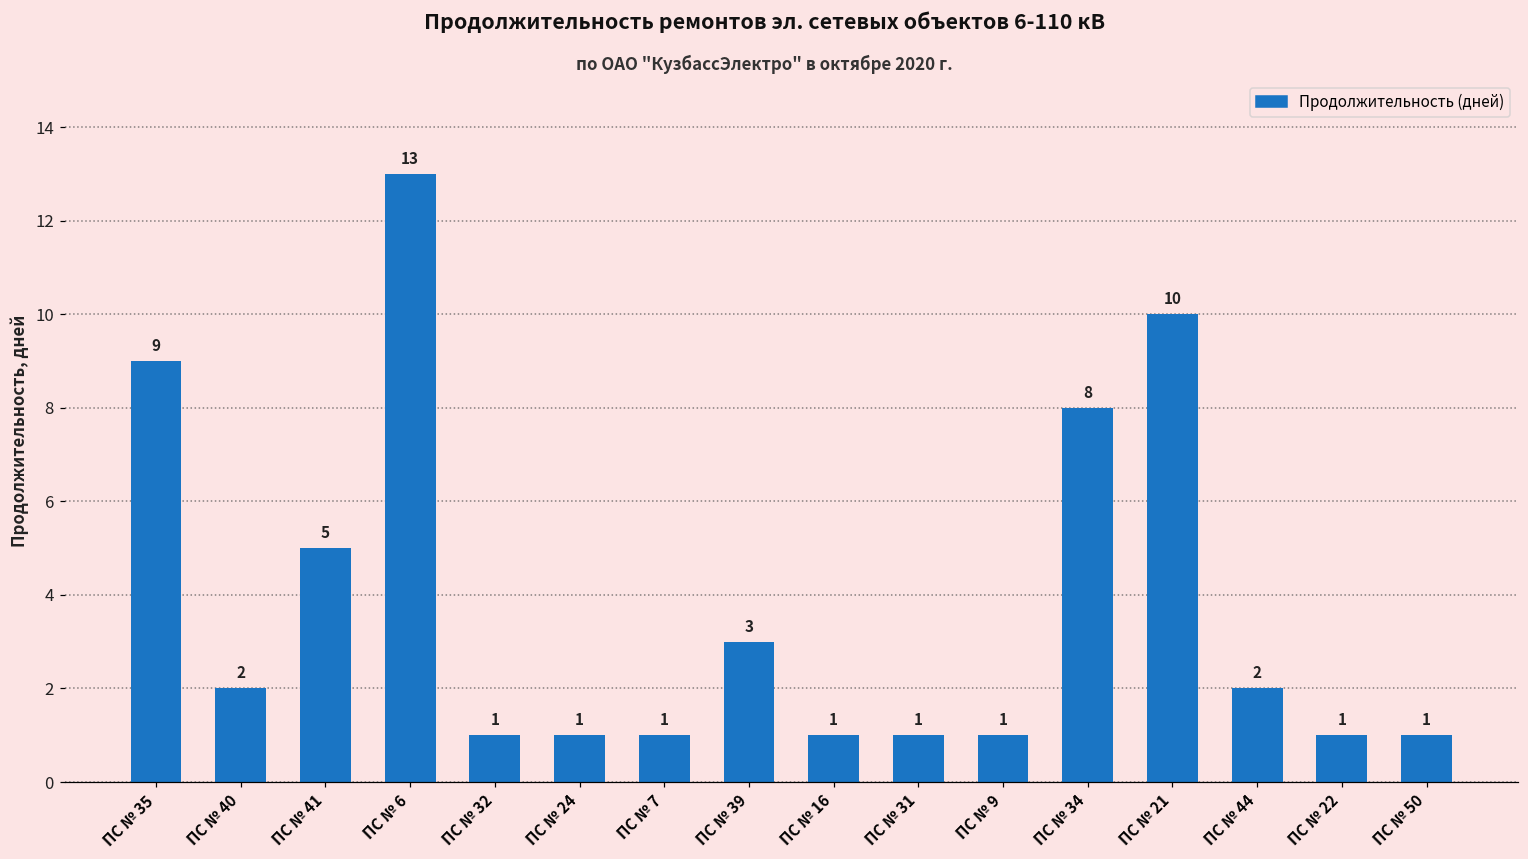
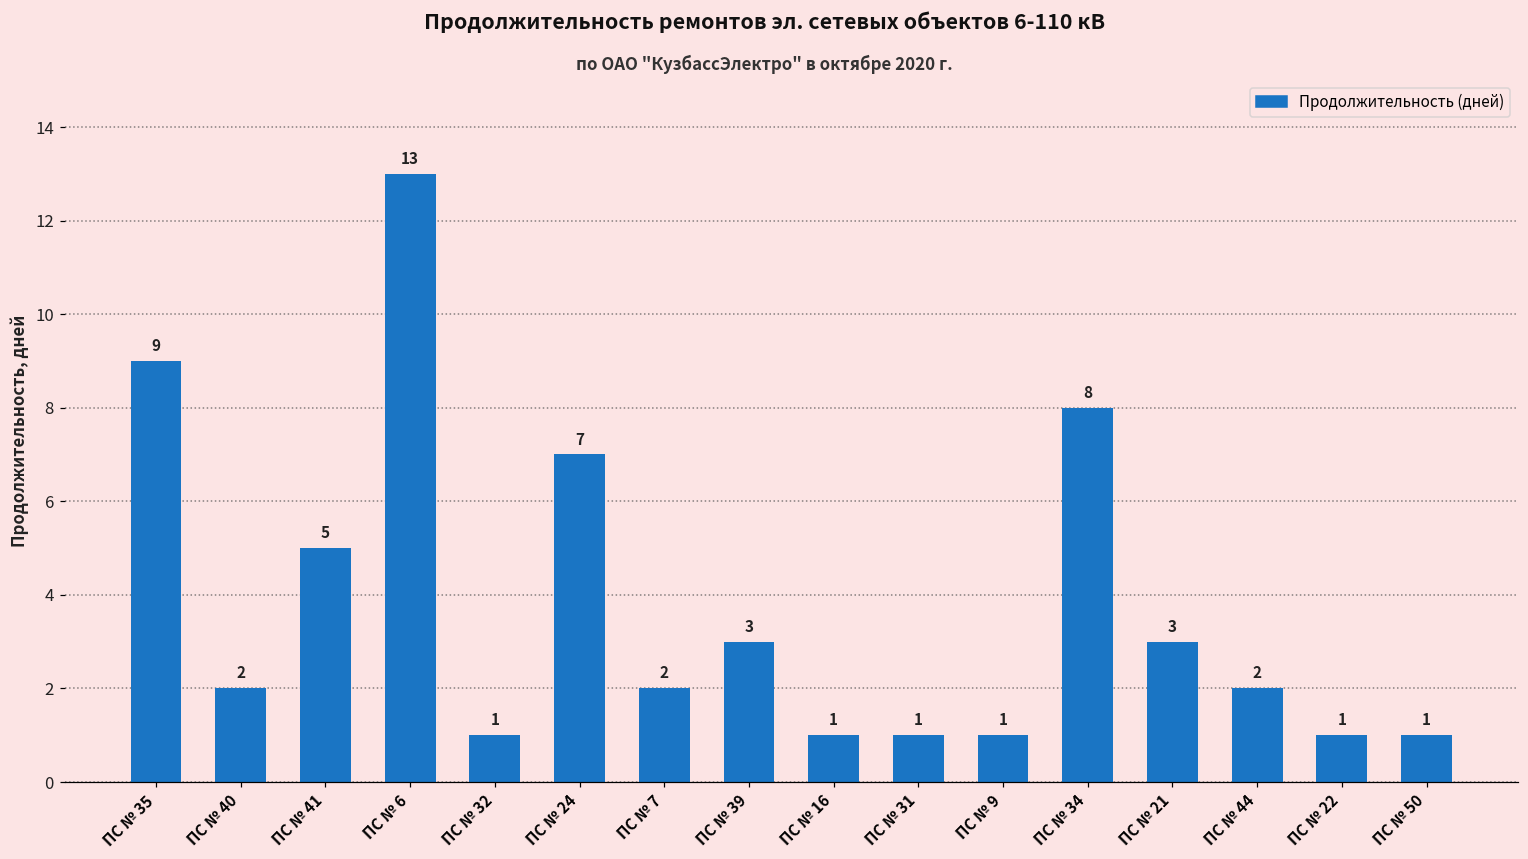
  {
    "ПС № 35": 9,
    "ПС № 40": 2,
    "ПС № 41": 5,
    "ПС № 6": 13,
    "ПС № 32": 1,
-   "ПС № 24": 1,
-   "ПС № 7": 1,
+   "ПС № 24": 7,
+   "ПС № 7": 2,
    "ПС № 39": 3,
    "ПС № 16": 1,
    "ПС № 31": 1,
    "ПС № 9": 1,
    "ПС № 34": 8,
-   "ПС № 21": 10,
+   "ПС № 21": 3,
    "ПС № 44": 2,
    "ПС № 22": 1,
    "ПС № 50": 1
  }
